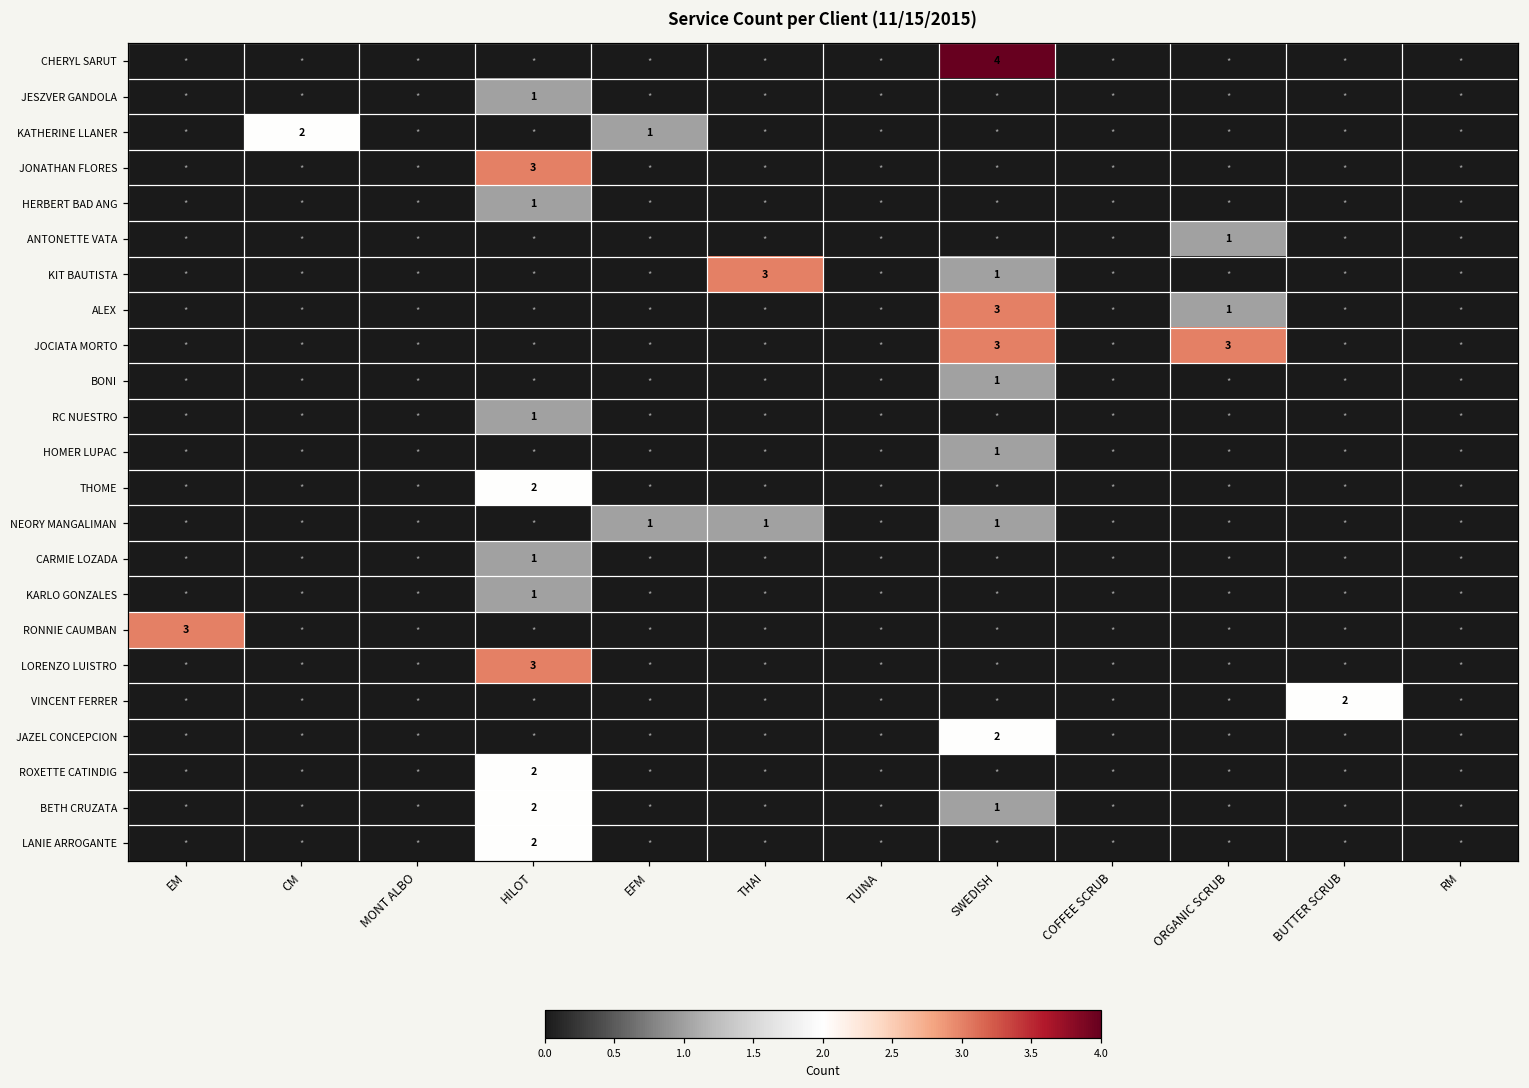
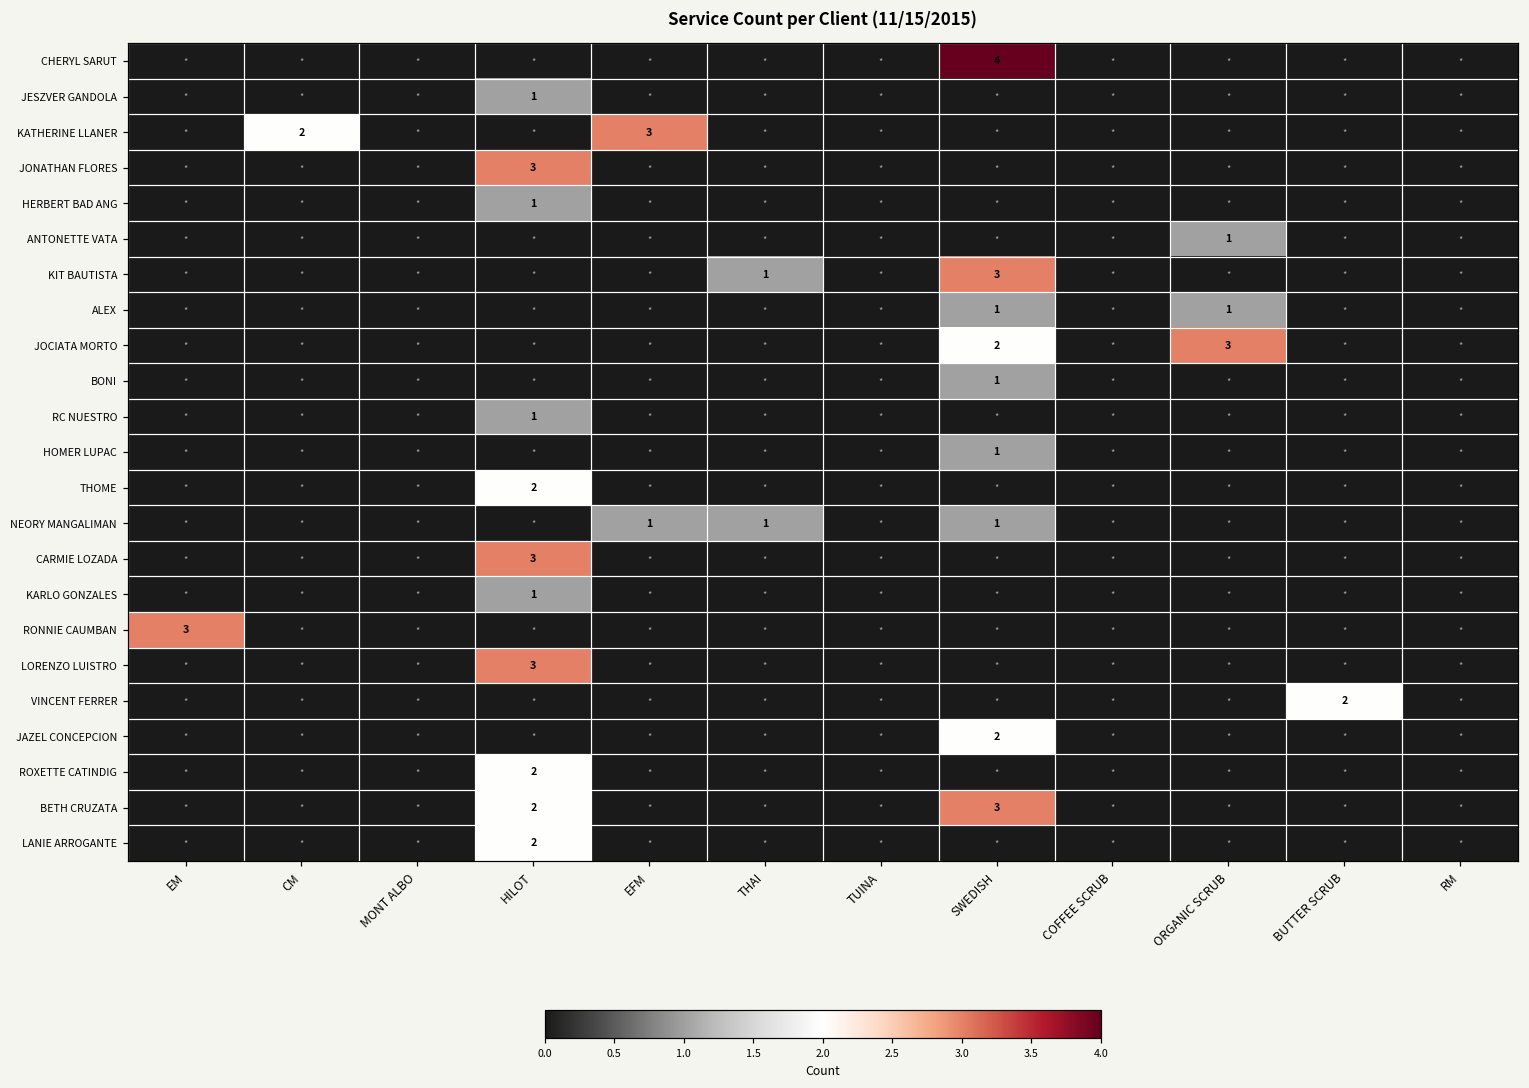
  {
    "CHERYL SARUT": {
      "SWEDISH": 4
    },
    "JESZVER GANDOLA": {
      "HILOT": 1
    },
    "KATHERINE LLANER": {
      "CM": 2,
-     "EFM": 1
+     "EFM": 3
    },
    "JONATHAN FLORES": {
      "HILOT": 3
    },
    "HERBERT BAD ANG": {
      "HILOT": 1
    },
    "ANTONETTE VATA": {
      "ORGANIC SCRUB": 1
    },
    "KIT BAUTISTA": {
-     "THAI": 3,
-     "SWEDISH": 1
+     "THAI": 1,
+     "SWEDISH": 3
    },
    "ALEX": {
-     "SWEDISH": 3,
+     "SWEDISH": 1,
      "ORGANIC SCRUB": 1
    },
    "JOCIATA MORTO": {
-     "SWEDISH": 3,
+     "SWEDISH": 2,
      "ORGANIC SCRUB": 3
    },
    "BONI": {
      "SWEDISH": 1
    },
    "RC NUESTRO": {
      "HILOT": 1
    },
    "HOMER LUPAC": {
      "SWEDISH": 1
    },
    "THOME": {
      "HILOT": 2
    },
    "NEORY MANGALIMAN": {
      "EFM": 1,
      "THAI": 1,
      "SWEDISH": 1
    },
    "CARMIE LOZADA": {
-     "HILOT": 1
+     "HILOT": 3
    },
    "KARLO GONZALES": {
      "HILOT": 1
    },
    "RONNIE CAUMBAN": {
      "EM": 3
    },
    "LORENZO LUISTRO": {
      "HILOT": 3
    },
    "VINCENT FERRER": {
      "BUTTER SCRUB": 2
    },
    "JAZEL CONCEPCION": {
      "SWEDISH": 2
    },
    "ROXETTE CATINDIG": {
      "HILOT": 2
    },
    "BETH CRUZATA": {
      "HILOT": 2,
-     "SWEDISH": 1
+     "SWEDISH": 3
    },
    "LANIE ARROGANTE": {
      "HILOT": 2
    }
  }
